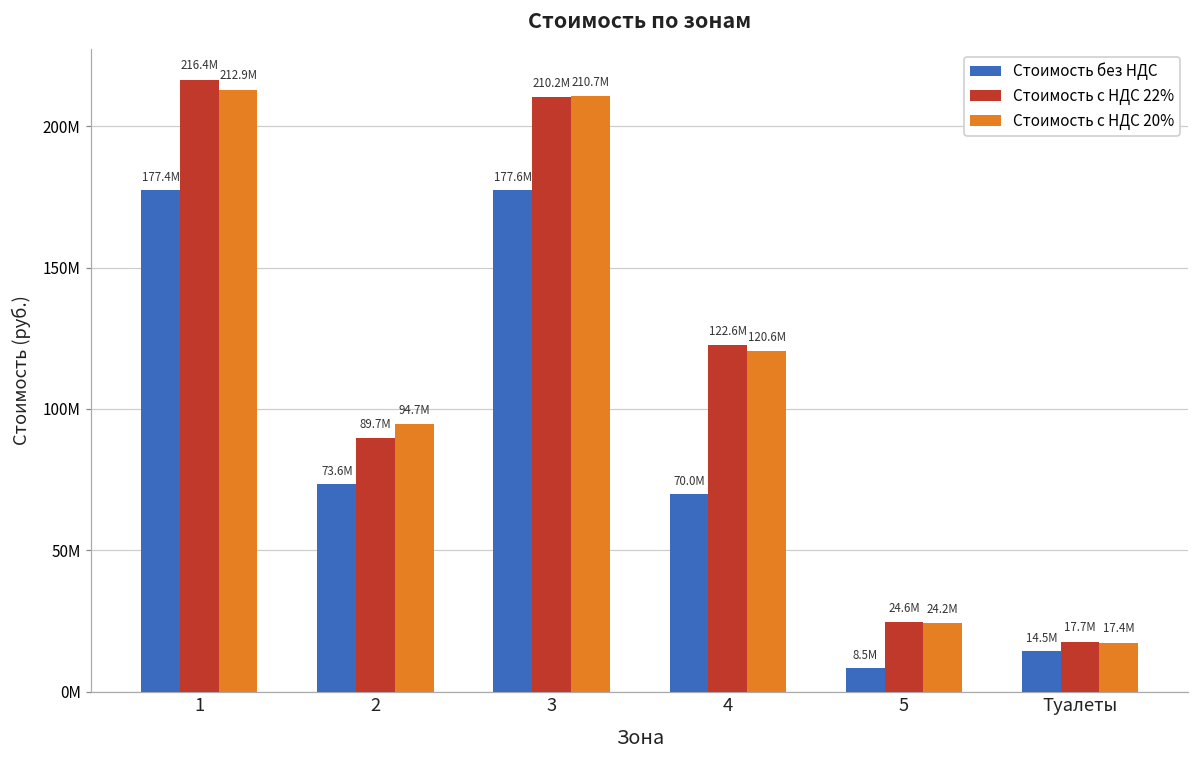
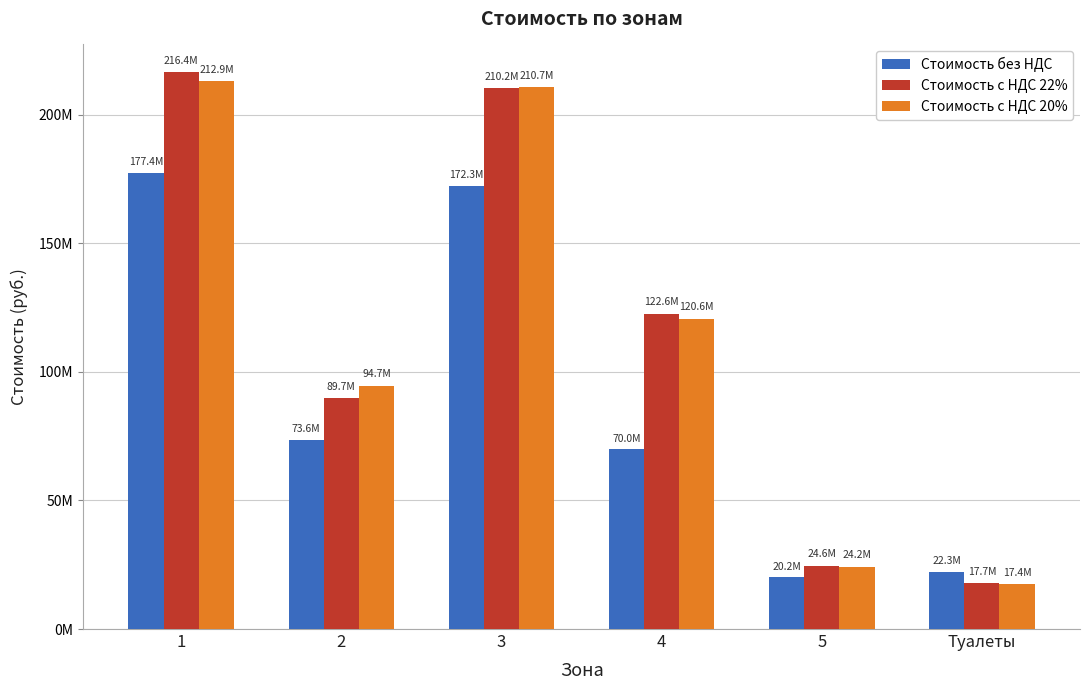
  {
    "Стоимость без НДС": {
      "1": "177.4M",
      "2": "73.6M",
-     "3": "177.6M",
+     "3": "172.3M",
      "4": "70.0M",
-     "5": "8.5M",
-     "Туалеты": "14.5M"
+     "5": "20.2M",
+     "Туалеты": "22.3M"
    },
    "Стоимость с НДС 22%": {
      "1": "216.4M",
      "2": "89.7M",
      "3": "210.2M",
      "4": "122.6M",
      "5": "24.6M",
      "Туалеты": "17.7M"
    },
    "Стоимость с НДС 20%": {
      "1": "212.9M",
      "2": "94.7M",
      "3": "210.7M",
      "4": "120.6M",
      "5": "24.2M",
      "Туалеты": "17.4M"
    }
  }
